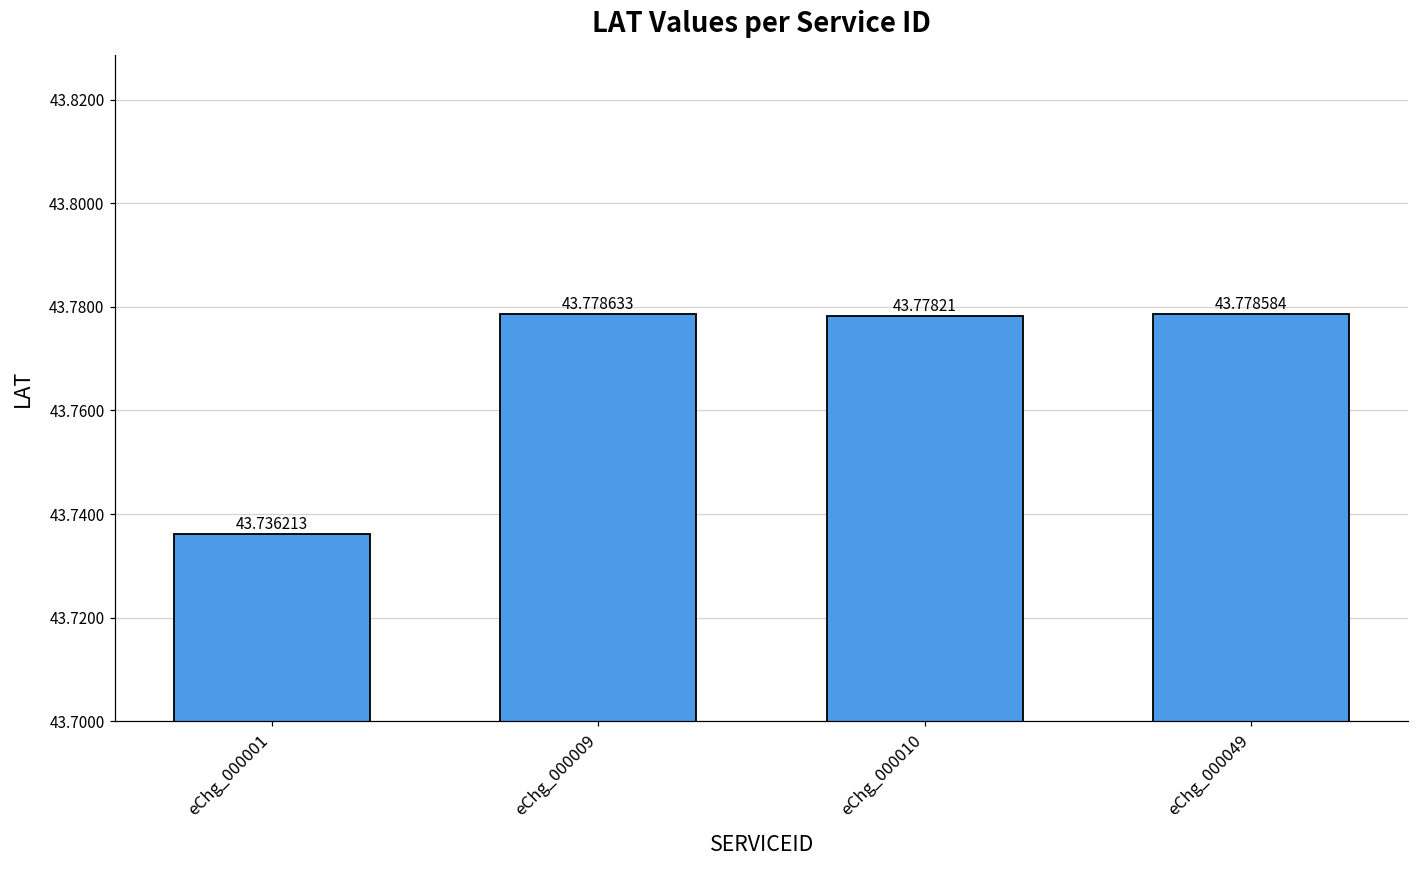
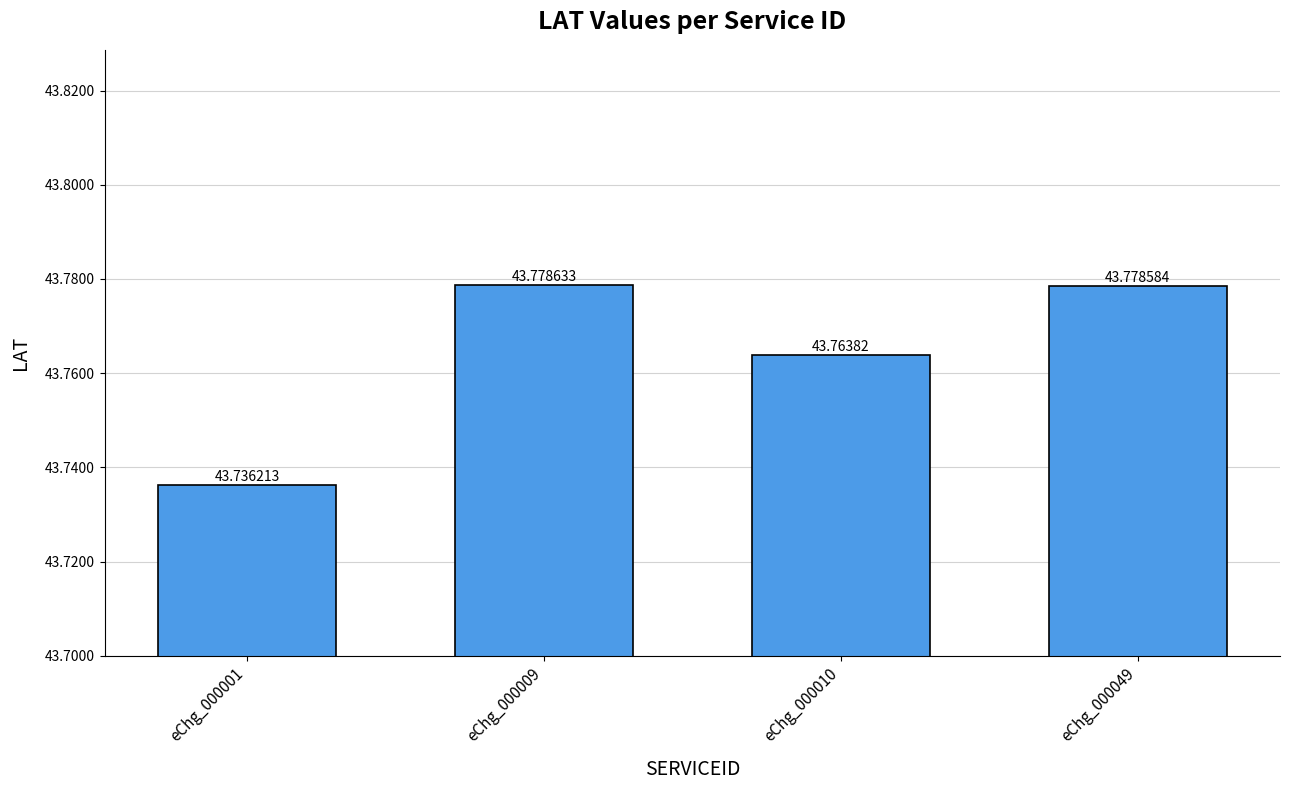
  {
    "eChg_000001": 43.736213,
    "eChg_000009": 43.778633,
-   "eChg_000010": 43.77821,
+   "eChg_000010": 43.76382,
    "eChg_000049": 43.778584
  }
